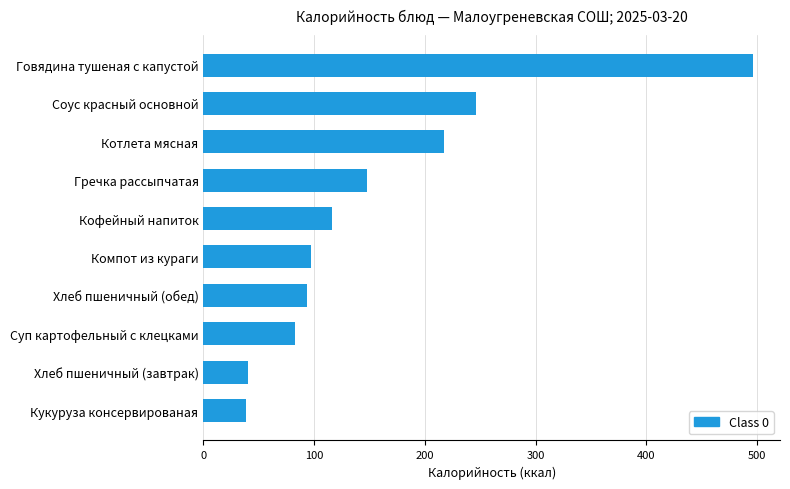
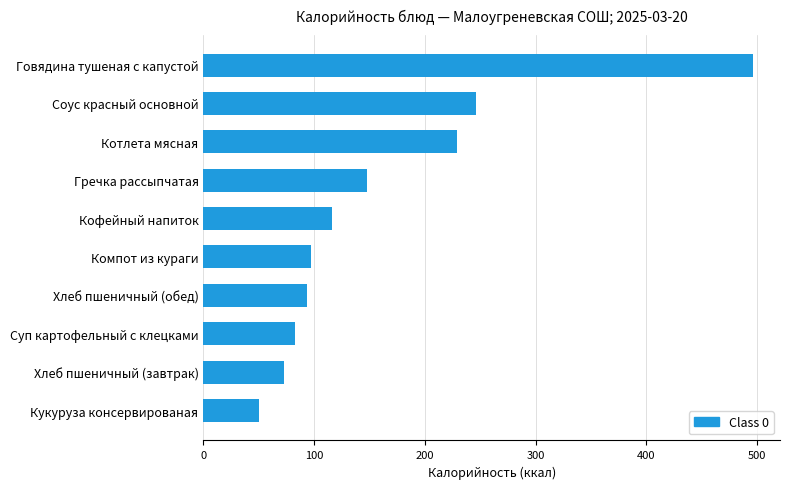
  {
    "Говядина тушеная с капустой": 496,
    "Соус красный основной": 246,
-   "Котлета мясная": 217,
+   "Котлета мясная": 229,
    "Гречка рассыпчатая": 148,
    "Кофейный напиток": 116,
    "Компот из кураги": 97,
    "Хлеб пшеничный (обед)": 94,
    "Суп картофельный с клецками": 83,
-   "Хлеб пшеничный (завтрак)": 40,
-   "Кукуруза консервированая": 38
+   "Хлеб пшеничный (завтрак)": 73,
+   "Кукуруза консервированая": 50
  }
